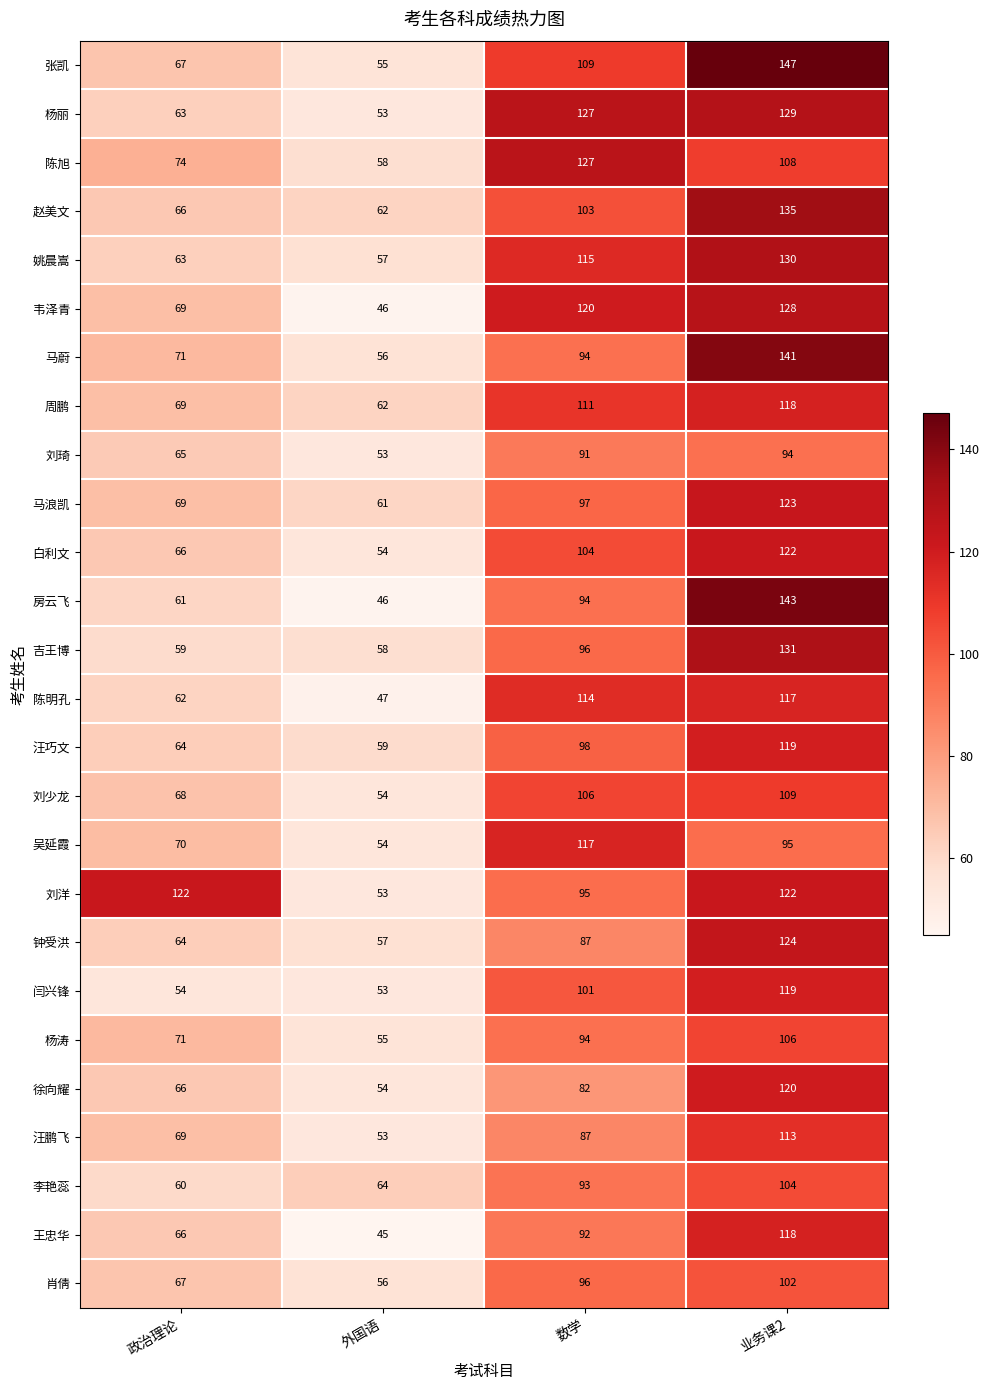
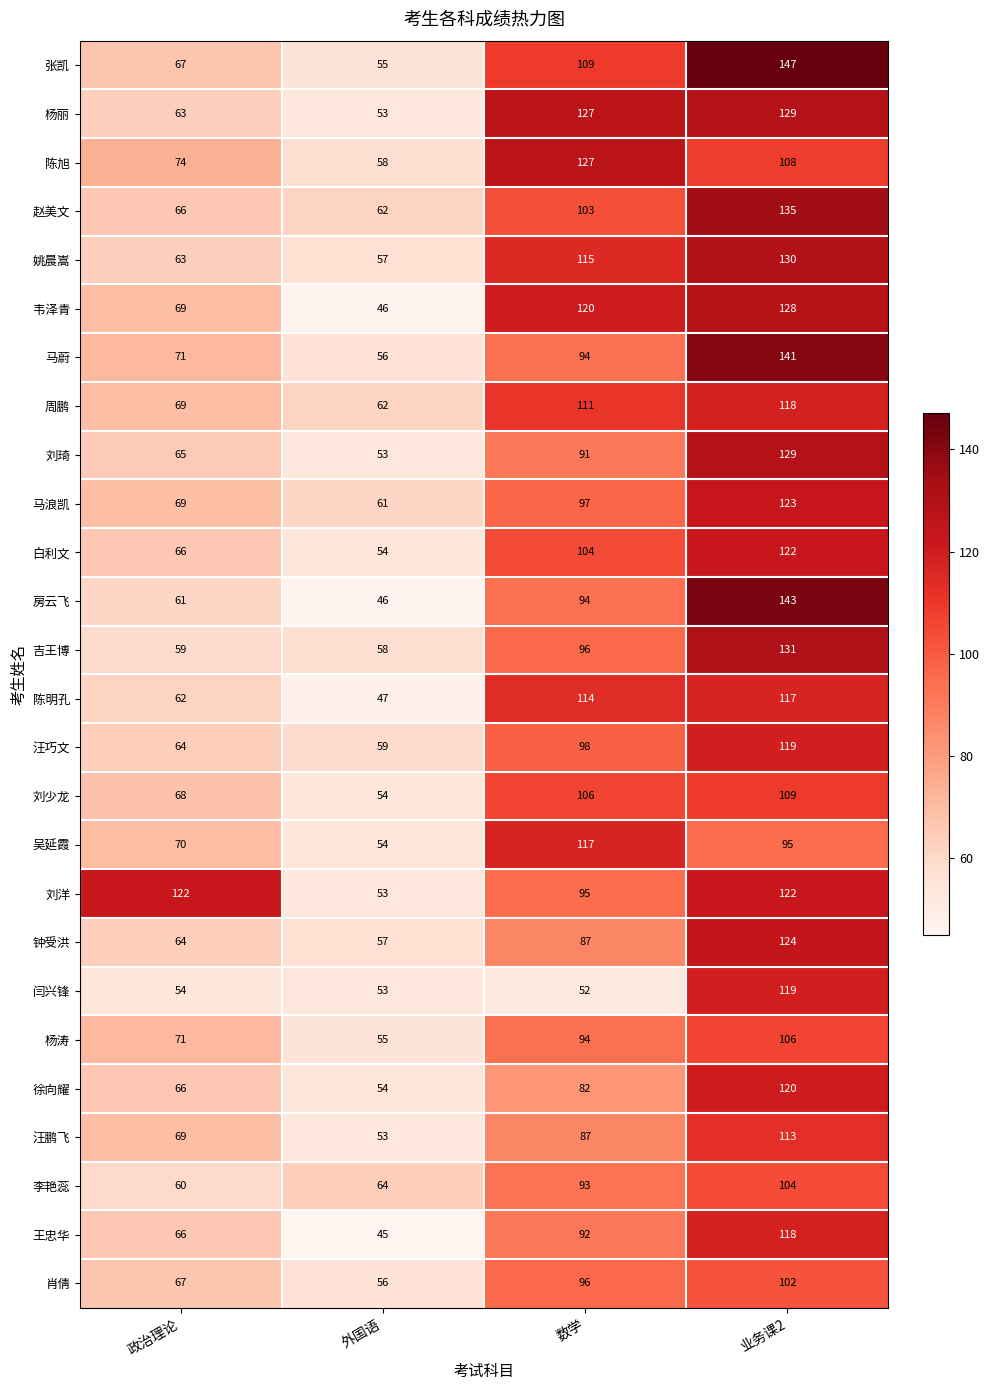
  {
    "张凯": {
      "政治理论": 67,
      "外国语": 55,
      "数学": 109,
      "业务课2": 147
    },
    "杨丽": {
      "政治理论": 63,
      "外国语": 53,
      "数学": 127,
      "业务课2": 129
    },
    "陈旭": {
      "政治理论": 74,
      "外国语": 58,
      "数学": 127,
      "业务课2": 108
    },
    "赵美文": {
      "政治理论": 66,
      "外国语": 62,
      "数学": 103,
      "业务课2": 135
    },
    "姚晨嵩": {
      "政治理论": 63,
      "外国语": 57,
      "数学": 115,
      "业务课2": 130
    },
    "韦泽青": {
      "政治理论": 69,
      "外国语": 46,
      "数学": 120,
      "业务课2": 128
    },
    "马蔚": {
      "政治理论": 71,
      "外国语": 56,
      "数学": 94,
      "业务课2": 141
    },
    "周鹏": {
      "政治理论": 69,
      "外国语": 62,
      "数学": 111,
      "业务课2": 118
    },
    "刘琦": {
      "政治理论": 65,
      "外国语": 53,
      "数学": 91,
-     "业务课2": 94
+     "业务课2": 129
    },
    "马浪凯": {
      "政治理论": 69,
      "外国语": 61,
      "数学": 97,
      "业务课2": 123
    },
    "白利文": {
      "政治理论": 66,
      "外国语": 54,
      "数学": 104,
      "业务课2": 122
    },
    "房云飞": {
      "政治理论": 61,
      "外国语": 46,
      "数学": 94,
      "业务课2": 143
    },
    "吉王博": {
      "政治理论": 59,
      "外国语": 58,
      "数学": 96,
      "业务课2": 131
    },
    "陈明孔": {
      "政治理论": 62,
      "外国语": 47,
      "数学": 114,
      "业务课2": 117
    },
    "汪巧文": {
      "政治理论": 64,
      "外国语": 59,
      "数学": 98,
      "业务课2": 119
    },
    "刘少龙": {
      "政治理论": 68,
      "外国语": 54,
      "数学": 106,
      "业务课2": 109
    },
    "吴延霞": {
      "政治理论": 70,
      "外国语": 54,
      "数学": 117,
      "业务课2": 95
    },
    "刘洋": {
      "政治理论": 122,
      "外国语": 53,
      "数学": 95,
      "业务课2": 122
    },
    "钟受洪": {
      "政治理论": 64,
      "外国语": 57,
      "数学": 87,
      "业务课2": 124
    },
    "闫兴锋": {
      "政治理论": 54,
      "外国语": 53,
-     "数学": 101,
+     "数学": 52,
      "业务课2": 119
    },
    "杨涛": {
      "政治理论": 71,
      "外国语": 55,
      "数学": 94,
      "业务课2": 106
    },
    "徐向耀": {
      "政治理论": 66,
      "外国语": 54,
      "数学": 82,
      "业务课2": 120
    },
    "汪鹏飞": {
      "政治理论": 69,
      "外国语": 53,
      "数学": 87,
      "业务课2": 113
    },
    "李艳蕊": {
      "政治理论": 60,
      "外国语": 64,
      "数学": 93,
      "业务课2": 104
    },
    "王忠华": {
      "政治理论": 66,
      "外国语": 45,
      "数学": 92,
      "业务课2": 118
    },
    "肖倩": {
      "政治理论": 67,
      "外国语": 56,
      "数学": 96,
      "业务课2": 102
    }
  }
